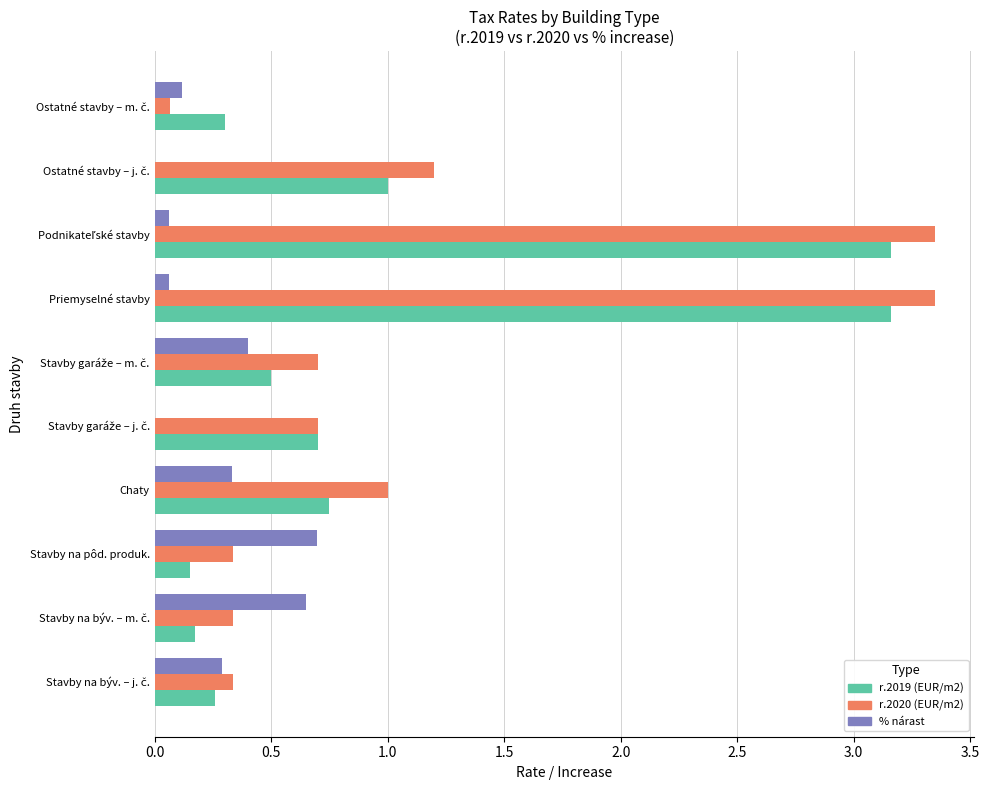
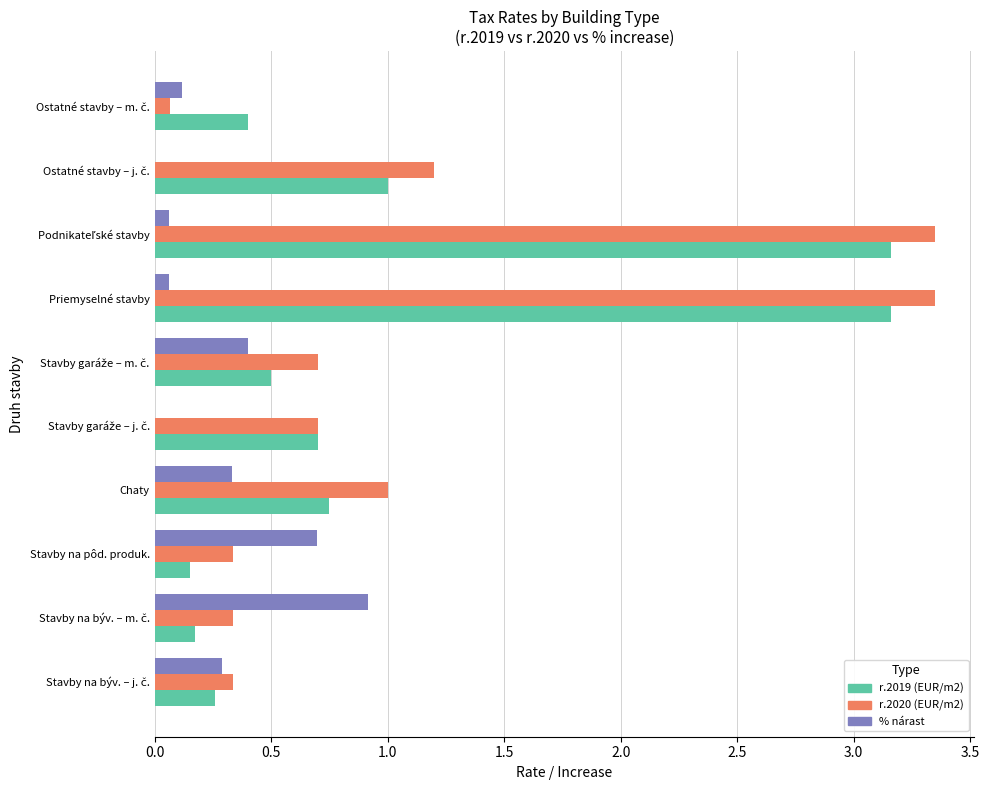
  {
    "r.2019 (EUR/m2)": {
-     "Ostatné stavby – m. č.": 0.3,
+     "Ostatné stavby – m. č.": 0.4,
      "Ostatné stavby – j. č.": 1.0,
      "Podnikateľské stavby": 3.16,
      "Priemyselné stavby": 3.16,
      "Stavby garáže – m. č.": 0.5,
      "Stavby garáže – j. č.": 0.7,
      "Chaty": 0.75,
      "Stavby na pôd. produk.": 0.15,
      "Stavby na býv. – m. č.": 0.18,
      "Stavby na býv. – j. č.": 0.26
    },
    "r.2020 (EUR/m2)": {
      "Ostatné stavby – m. č.": 0.07,
      "Ostatné stavby – j. č.": 1.20,
      "Podnikateľské stavby": 3.35,
      "Priemyselné stavby": 3.35,
      "Stavby garáže – m. č.": 0.70,
      "Stavby garáže – j. č.": 0.70,
      "Chaty": 1.00,
      "Stavby na pôd. produk.": 0.34,
      "Stavby na býv. – m. č.": 0.34,
      "Stavby na býv. – j. č.": 0.34
    },
    "% nárast": {
      "Ostatné stavby – m. č.": 0.12,
      "Ostatné stavby – j. č.": 0.00,
      "Podnikateľské stavby": 0.06,
      "Priemyselné stavby": 0.06,
      "Stavby garáže – m. č.": 0.40,
      "Stavby garáže – j. č.": 0.00,
      "Chaty": 0.33,
      "Stavby na pôd. produk.": 0.70,
-     "Stavby na býv. – m. č.": 0.65,
+     "Stavby na býv. – m. č.": 0.91,
      "Stavby na býv. – j. č.": 0.29
    }
  }
